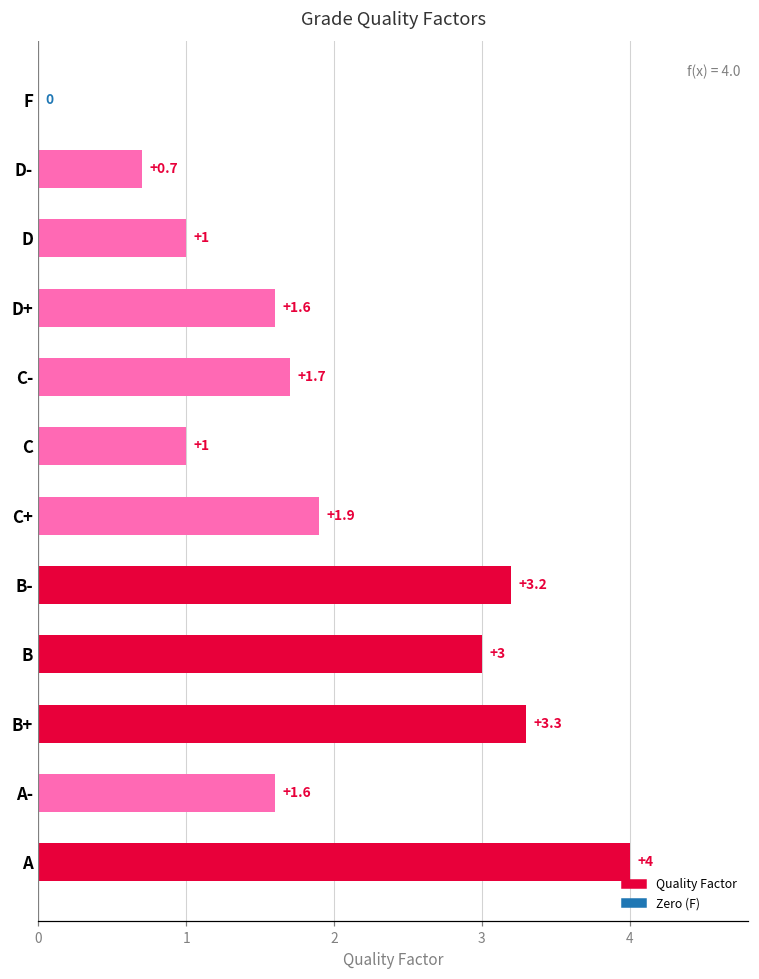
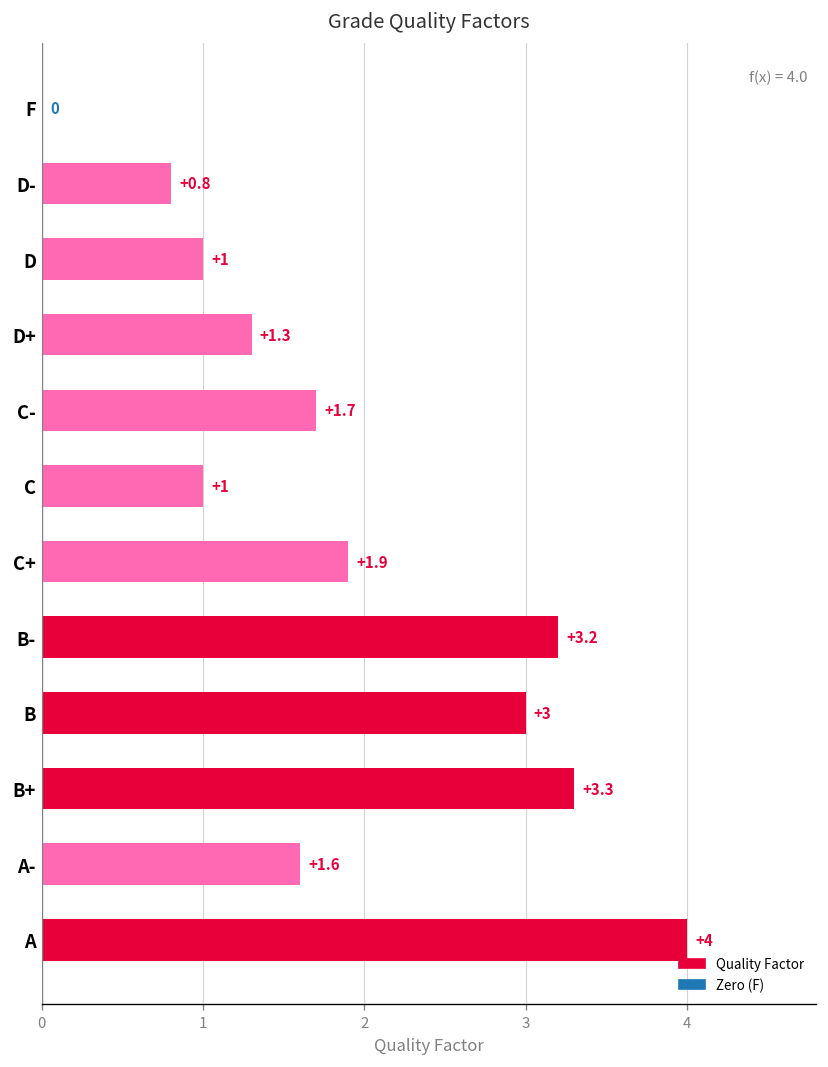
  {
    "F": "0",
-   "D-": "+0.7",
+   "D-": "+0.8",
    "D": "+1",
-   "D+": "+1.6",
+   "D+": "+1.3",
    "C-": "+1.7",
    "C": "+1",
    "C+": "+1.9",
    "B-": "+3.2",
    "B": "+3",
    "B+": "+3.3",
    "A-": "+1.6",
    "A": "+4"
  }
